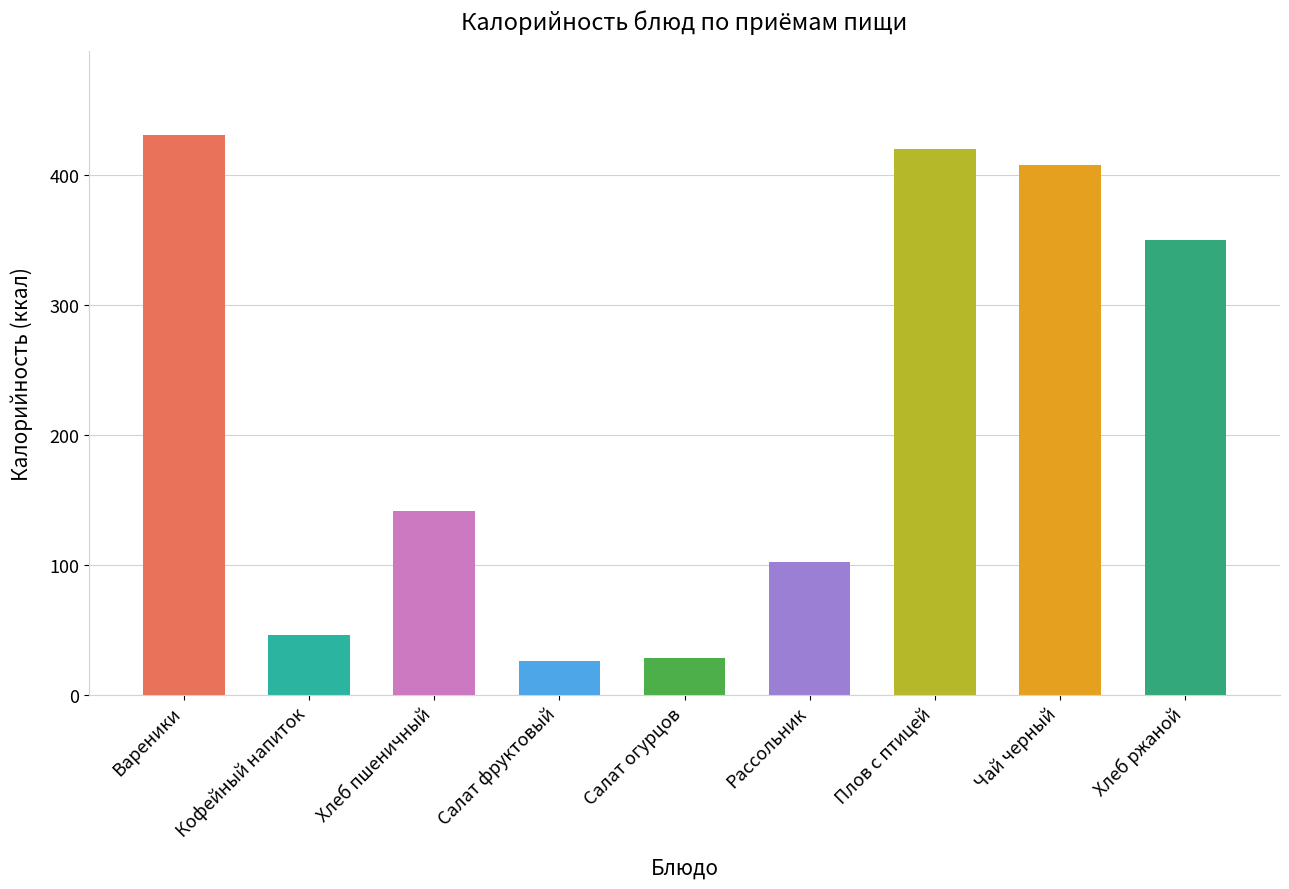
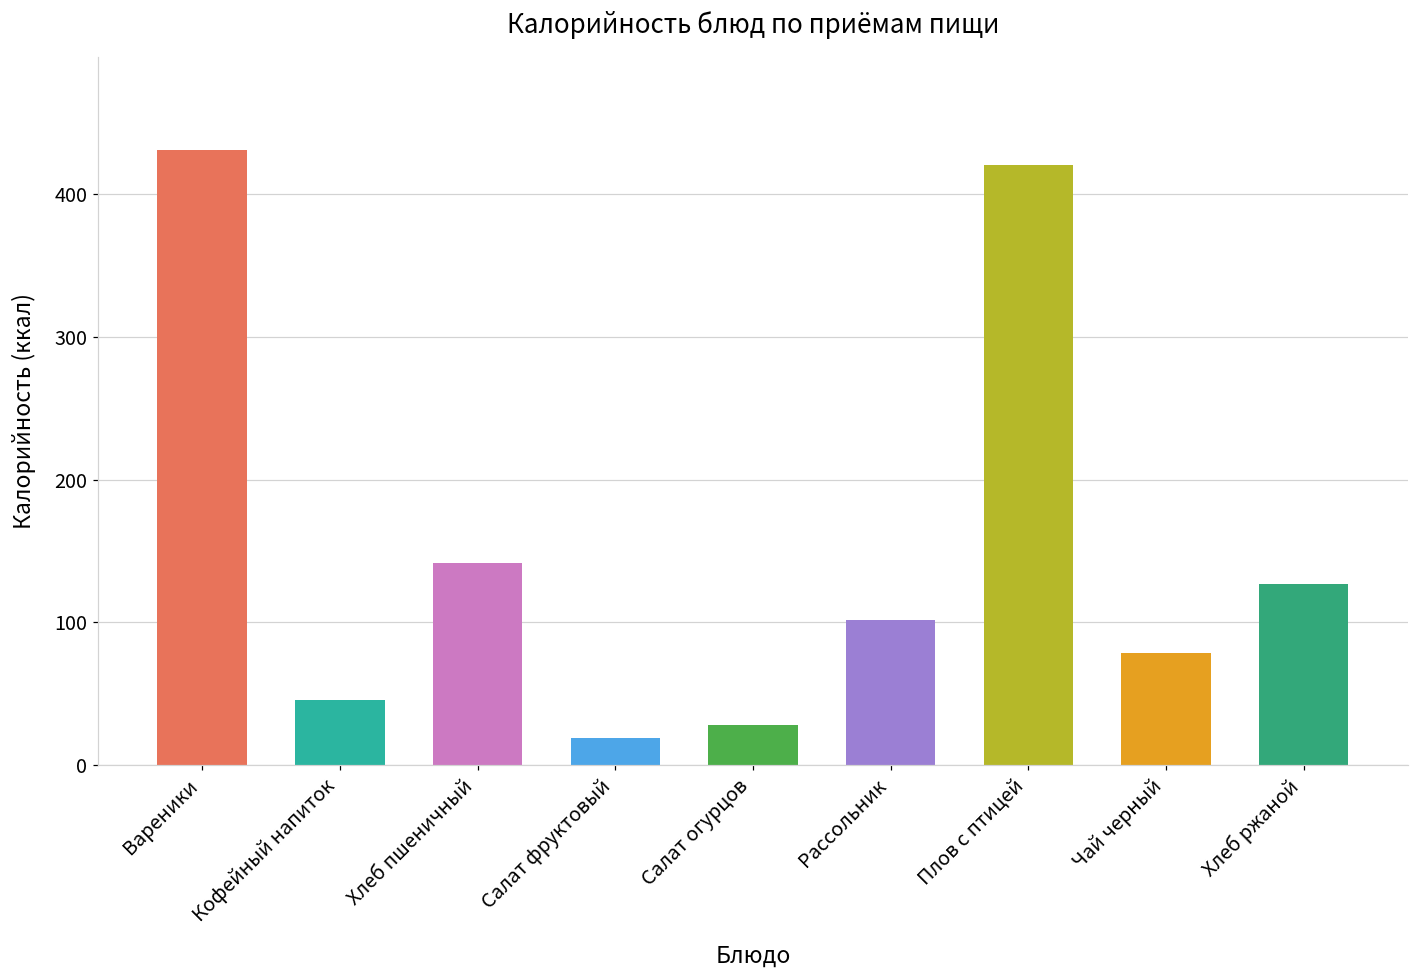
  {
    "Вареники": 431,
    "Кофейный напиток": 46,
    "Хлеб пшеничный": 141,
-   "Салат фруктовый": 26,
+   "Салат фруктовый": 19,
    "Салат огурцов": 28,
    "Рассольник": 102,
    "Плов с птицей": 420,
-   "Чай черный": 408,
-   "Хлеб ржаной": 350
+   "Чай черный": 78,
+   "Хлеб ржаной": 127
  }
